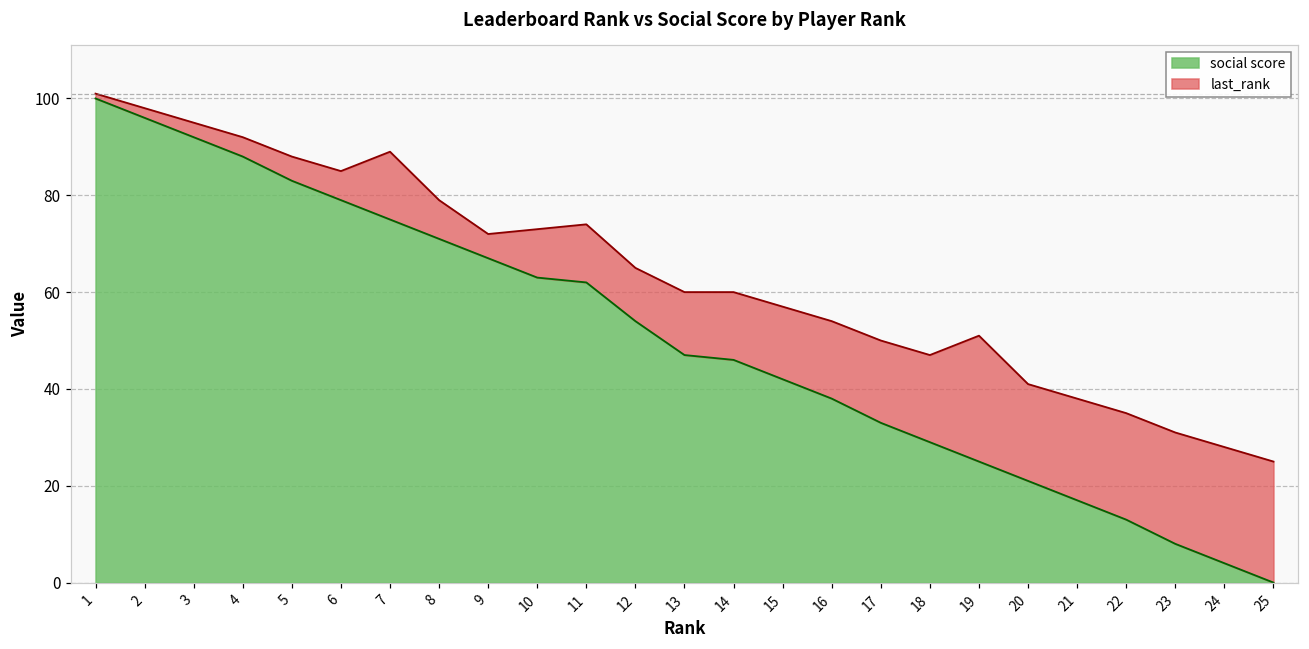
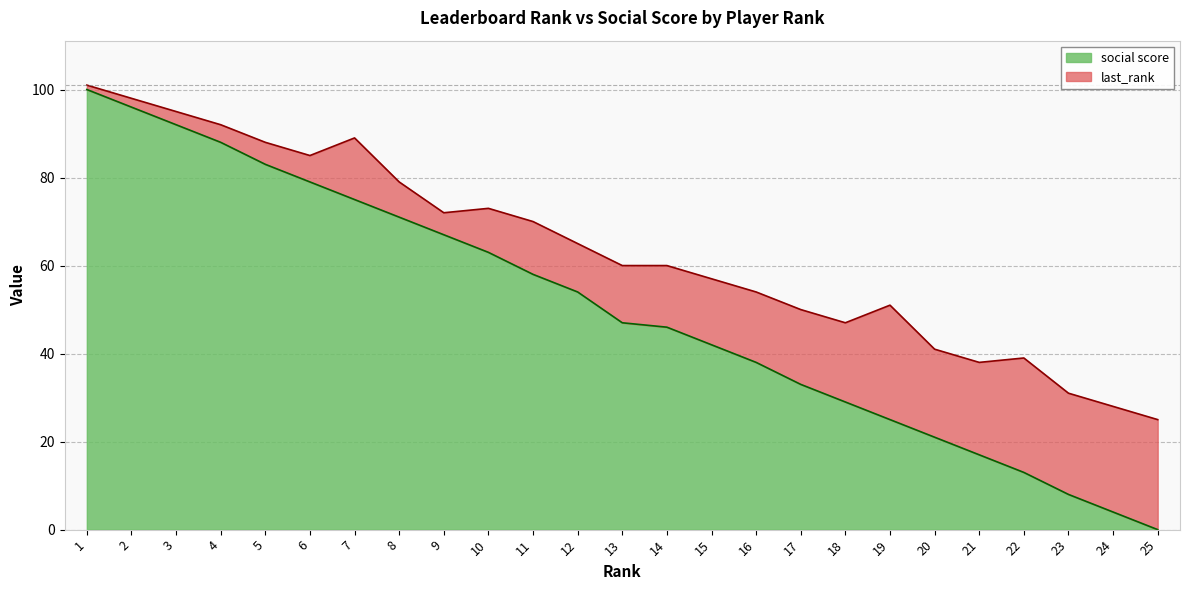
  {
    "social score": {
      "1": 100,
      "2": 96,
      "3": 92,
      "4": 88,
      "5": 83,
      "6": 79,
      "7": 75,
      "8": 71,
      "9": 67,
      "10": 63,
-     "11": 62,
+     "11": 58,
      "12": 54,
      "13": 47,
      "14": 46,
      "15": 42,
      "16": 38,
      "17": 33,
      "18": 29,
      "19": 25,
      "20": 21,
      "21": 17,
      "22": 13,
      "23": 8,
      "24": 4,
      "25": 0
    },
    "last_rank": {
      "1": 1,
      "2": 2,
      "3": 3,
      "4": 4,
      "5": 5,
      "6": 6,
      "7": 14,
      "8": 8,
      "9": 5,
      "10": 10,
      "11": 12,
      "12": 11,
      "13": 13,
      "14": 14,
      "15": 15,
      "16": 16,
      "17": 17,
      "18": 18,
      "19": 26,
      "20": 20,
      "21": 21,
-     "22": 22,
+     "22": 26,
      "23": 23,
      "24": 24,
      "25": 25
    }
  }
